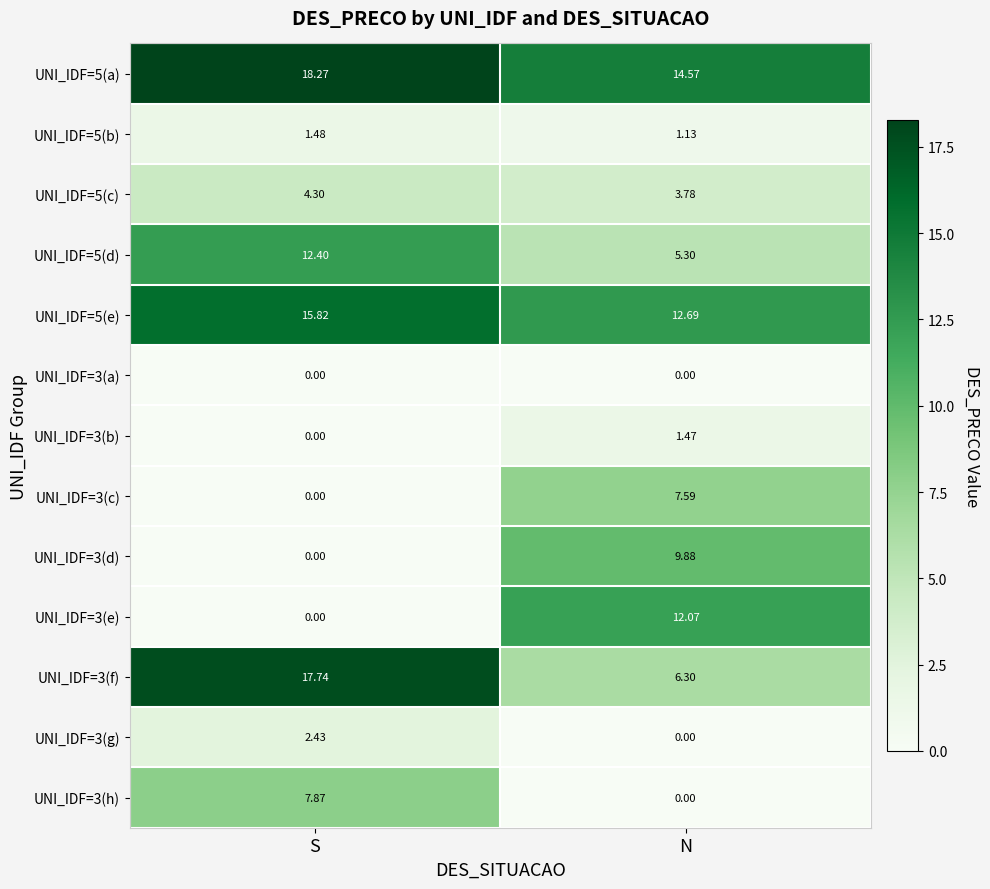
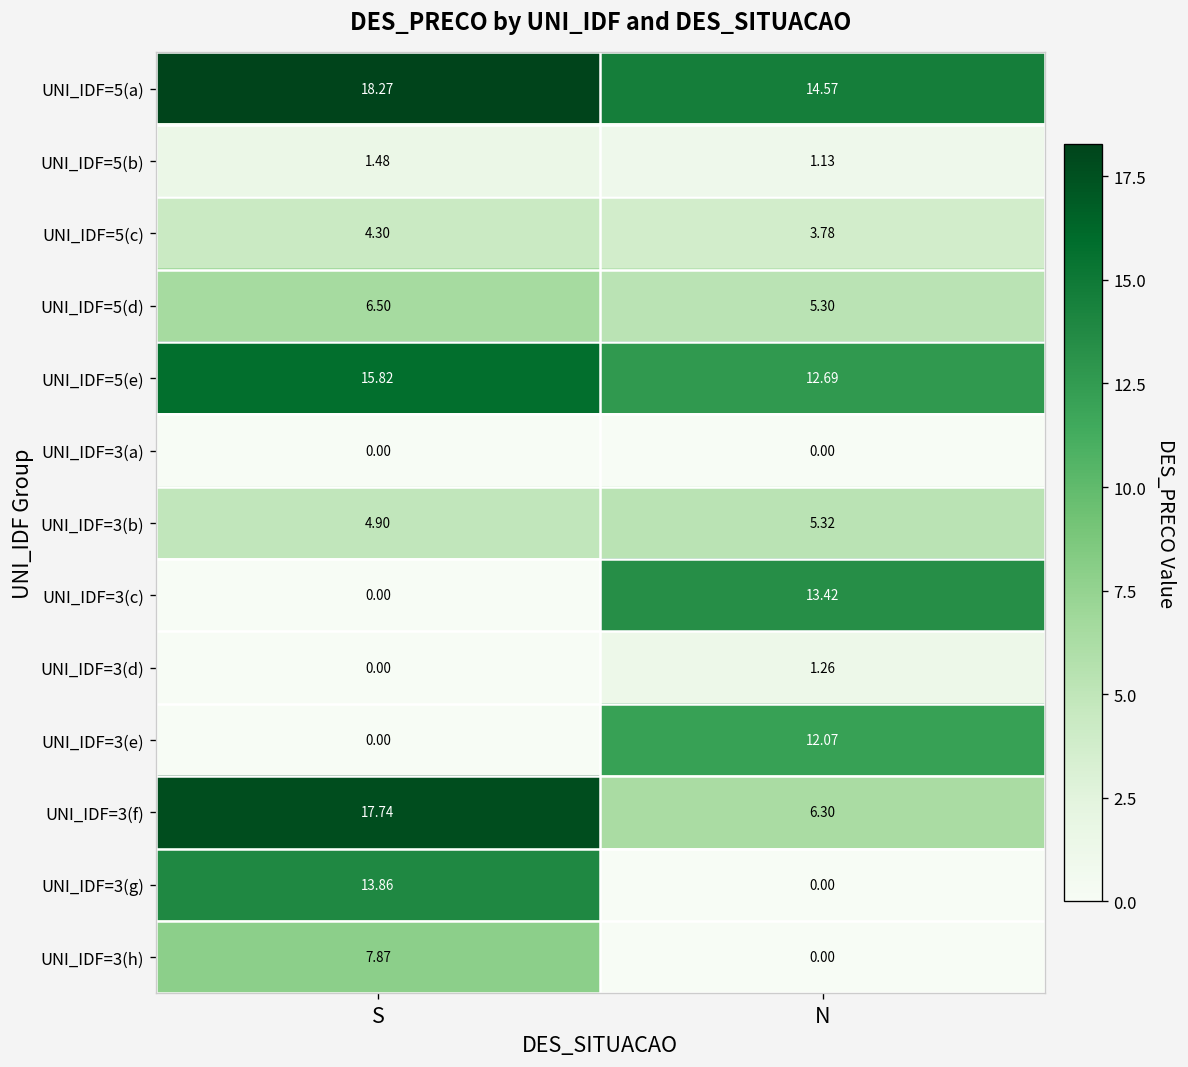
  {
    "UNI_IDF=5(a)": {
      "S": 18.27,
      "N": 14.57
    },
    "UNI_IDF=5(b)": {
      "S": 1.48,
      "N": 1.13
    },
    "UNI_IDF=5(c)": {
      "S": 4.30,
      "N": 3.78
    },
    "UNI_IDF=5(d)": {
-     "S": 12.40,
+     "S": 6.50,
      "N": 5.30
    },
    "UNI_IDF=5(e)": {
      "S": 15.82,
      "N": 12.69
    },
    "UNI_IDF=3(a)": {
      "S": 0.00,
      "N": 0.00
    },
    "UNI_IDF=3(b)": {
-     "S": 0.00,
-     "N": 1.47
+     "S": 4.90,
+     "N": 5.32
    },
    "UNI_IDF=3(c)": {
      "S": 0.00,
-     "N": 7.59
+     "N": 13.42
    },
    "UNI_IDF=3(d)": {
      "S": 0.00,
-     "N": 9.88
+     "N": 1.26
    },
    "UNI_IDF=3(e)": {
      "S": 0.00,
      "N": 12.07
    },
    "UNI_IDF=3(f)": {
      "S": 17.74,
      "N": 6.30
    },
    "UNI_IDF=3(g)": {
-     "S": 2.43,
+     "S": 13.86,
      "N": 0.00
    },
    "UNI_IDF=3(h)": {
      "S": 7.87,
      "N": 0.00
    }
  }
